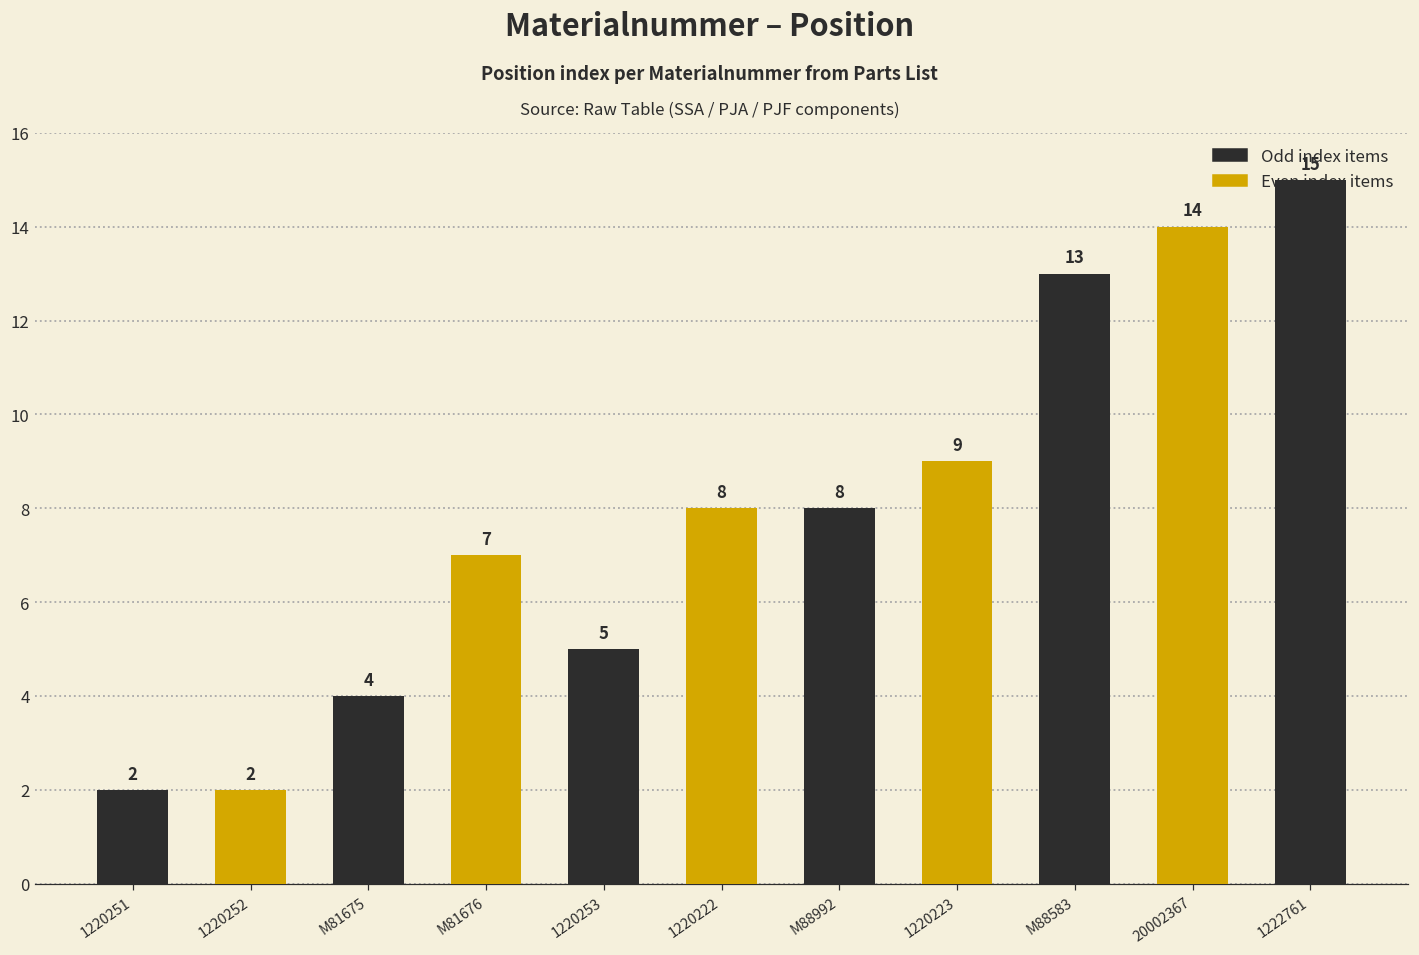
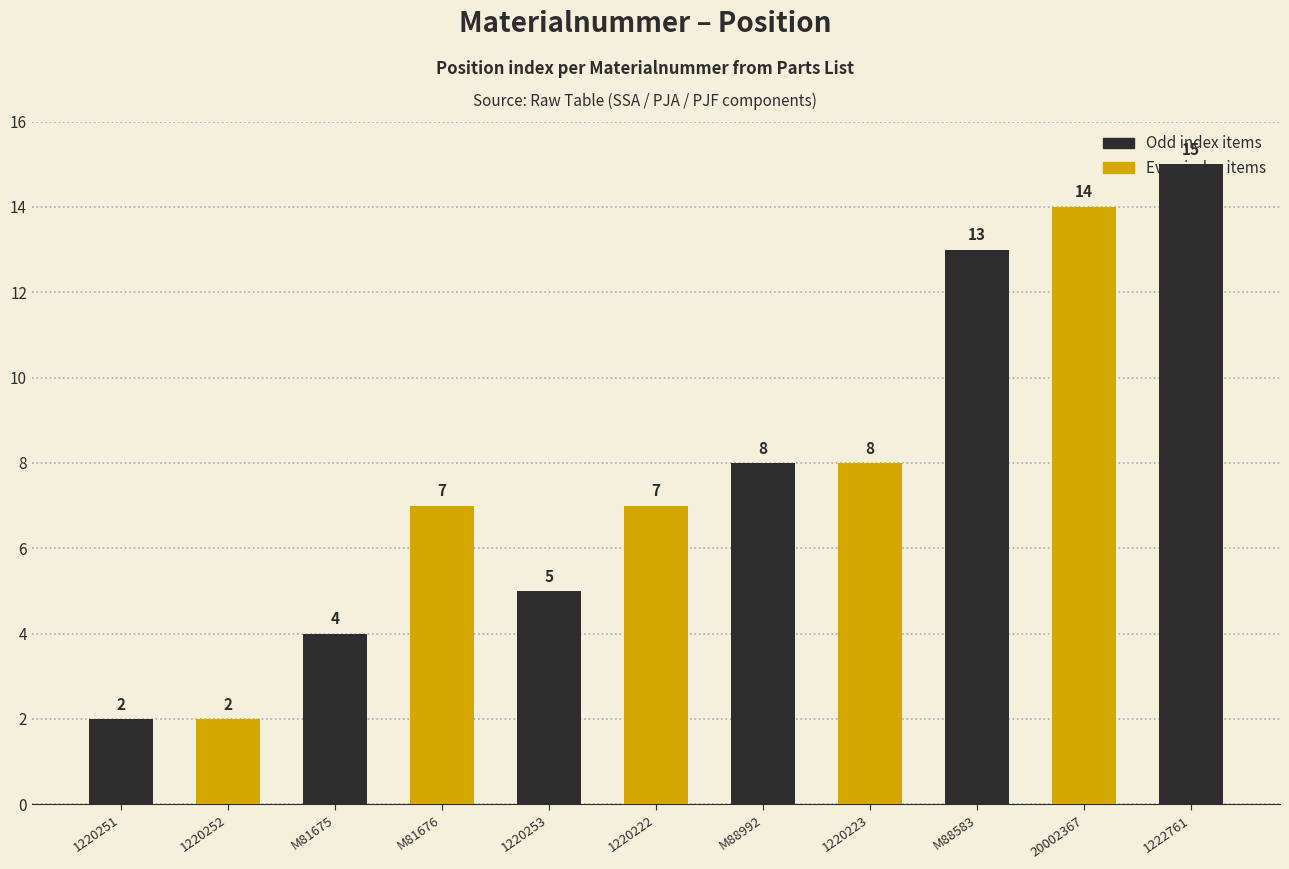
  {
    "1220251": 2,
    "1220252": 2,
    "M81675": 4,
    "M81676": 7,
    "1220253": 5,
-   "1220222": 8,
+   "1220222": 7,
    "M88992": 8,
-   "1220223": 9,
+   "1220223": 8,
    "M88583": 13,
    "20002367": 14,
    "1222761": 15
  }
